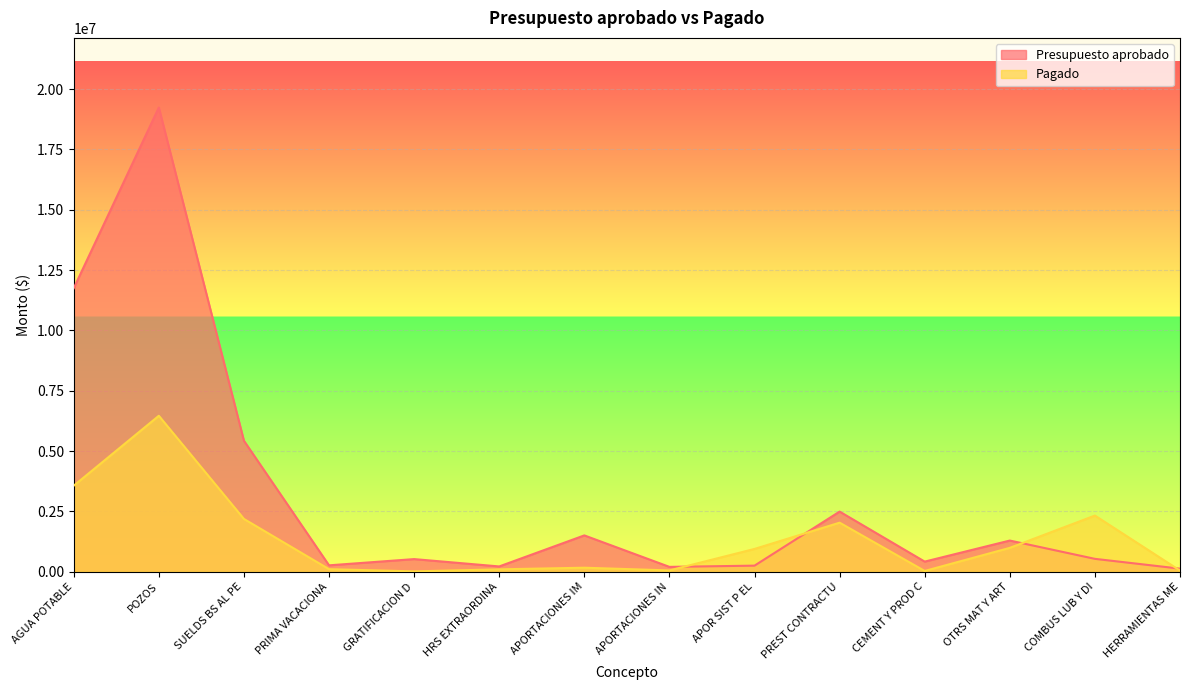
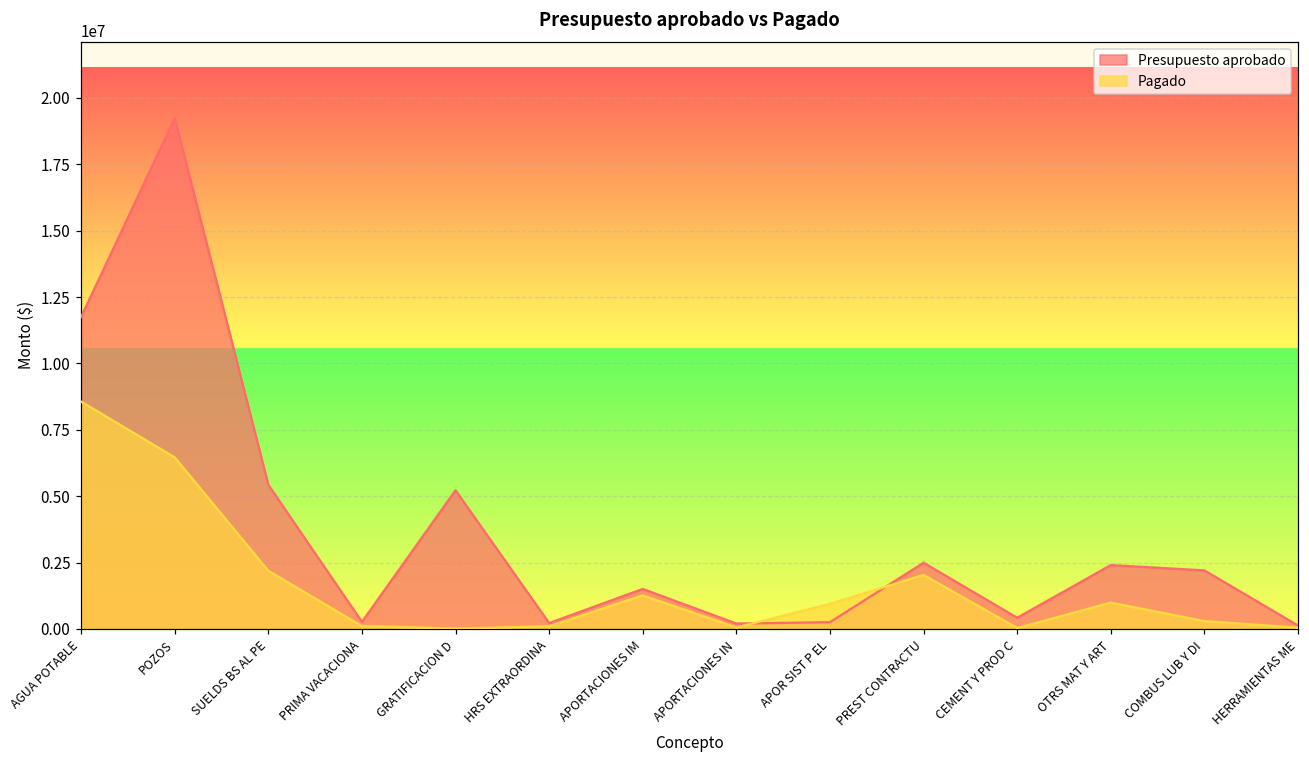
  {
    "Presupuesto aprobado": {
      "AGUA POTABLE": 11700000,
      "POZOS": 19200000,
      "SUELDS BS AL PE": 5400000,
      "PRIMA VACACIONA": 300000,
-     "GRATIFICACION D": 500000,
+     "GRATIFICACION D": 5200000,
      "HRS EXTRAORDINA": 200000,
      "APORTACIONES IM": 1500000,
      "APORTACIONES IN": 200000,
      "APOR SIST P EL": 300000,
      "PREST CONTRACTU": 2500000,
      "CEMENT Y PROD C": 400000,
-     "OTRS MAT Y ART": 1300000,
-     "COMBUS LUB Y DI": 500000
+     "OTRS MAT Y ART": 2400000,
+     "COMBUS LUB Y DI": 2200000
    },
    "Pagado": {
-     "AGUA POTABLE": 3600000,
+     "AGUA POTABLE": 8600000,
      "POZOS": 6500000,
      "SUELDS BS AL PE": 2200000,
      "PRIMA VACACIONA": 100000,
      "GRATIFICACION D": 0,
      "HRS EXTRAORDINA": 100000,
-     "APORTACIONES IM": 200000,
+     "APORTACIONES IM": 1300000,
      "APORTACIONES IN": 100000,
      "APOR SIST P EL": 900000,
      "PREST CONTRACTU": 2000000,
      "CEMENT Y PROD C": 0,
      "OTRS MAT Y ART": 1000000,
-     "COMBUS LUB Y DI": 2300000
+     "COMBUS LUB Y DI": 300000
    }
  }
